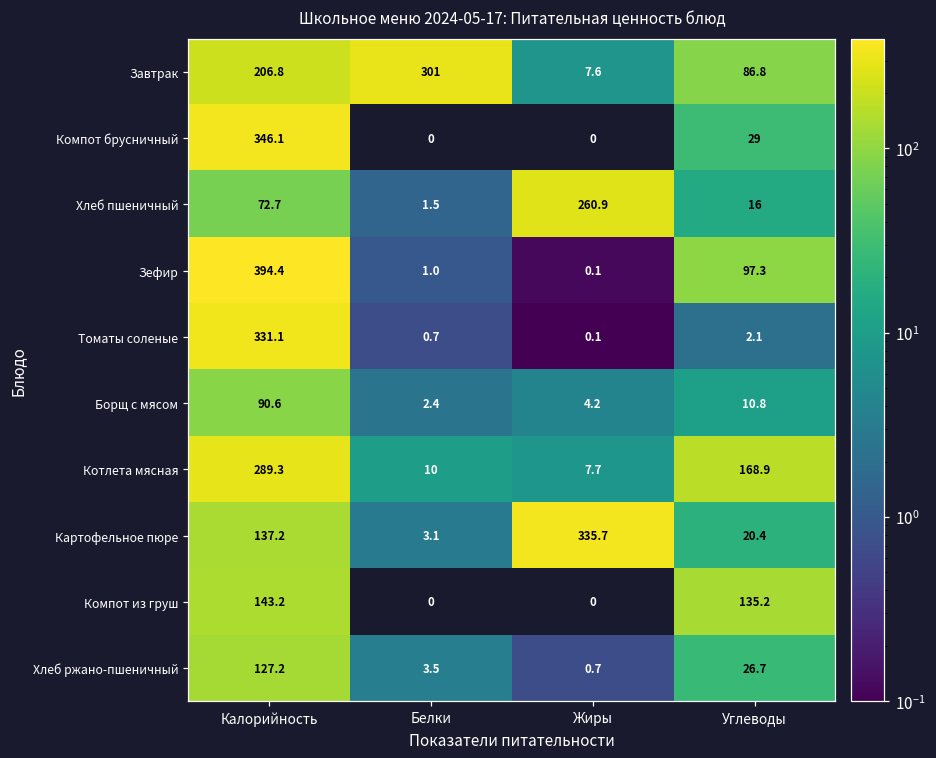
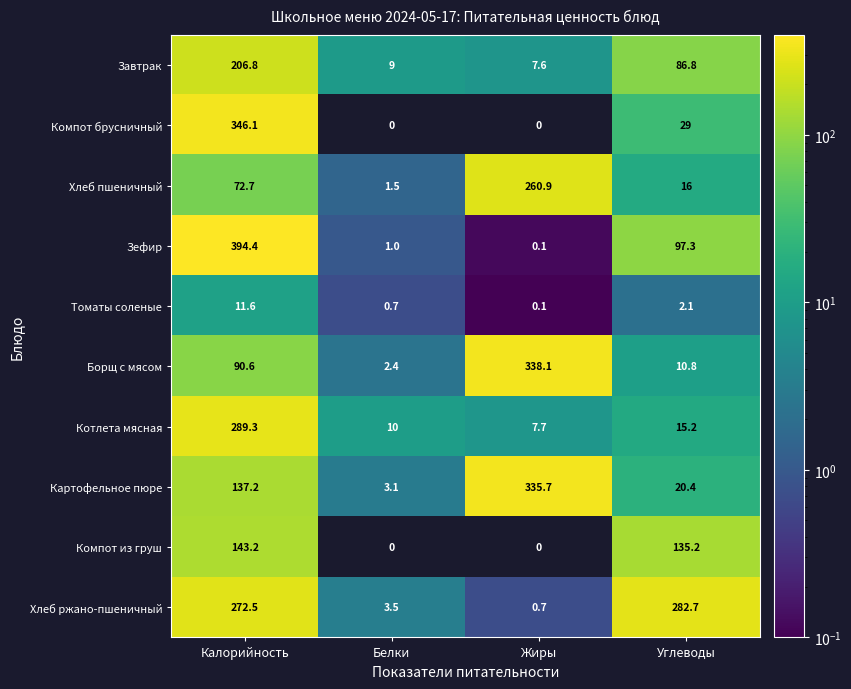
  {
    "Завтрак": {
      "Калорийность": 206.8,
-     "Белки": 301,
+     "Белки": 9,
      "Жиры": 7.6,
      "Углеводы": 86.8
    },
    "Компот брусничный": {
      "Калорийность": 346.1,
      "Белки": 0,
      "Жиры": 0,
      "Углеводы": 29
    },
    "Хлеб пшеничный": {
      "Калорийность": 72.7,
      "Белки": 1.5,
      "Жиры": 260.9,
      "Углеводы": 16
    },
    "Зефир": {
      "Калорийность": 394.4,
      "Белки": 1.0,
      "Жиры": 0.1,
      "Углеводы": 97.3
    },
    "Томаты соленые": {
-     "Калорийность": 331.1,
+     "Калорийность": 11.6,
      "Белки": 0.7,
      "Жиры": 0.1,
      "Углеводы": 2.1
    },
    "Борщ с мясом": {
      "Калорийность": 90.6,
      "Белки": 2.4,
-     "Жиры": 4.2,
+     "Жиры": 338.1,
      "Углеводы": 10.8
    },
    "Котлета мясная": {
      "Калорийность": 289.3,
      "Белки": 10,
      "Жиры": 7.7,
-     "Углеводы": 168.9
+     "Углеводы": 15.2
    },
    "Картофельное пюре": {
      "Калорийность": 137.2,
      "Белки": 3.1,
      "Жиры": 335.7,
      "Углеводы": 20.4
    },
    "Компот из груш": {
      "Калорийность": 143.2,
      "Белки": 0,
      "Жиры": 0,
      "Углеводы": 135.2
    },
    "Хлеб ржано-пшеничный": {
-     "Калорийность": 127.2,
+     "Калорийность": 272.5,
      "Белки": 3.5,
      "Жиры": 0.7,
-     "Углеводы": 26.7
+     "Углеводы": 282.7
    }
  }
